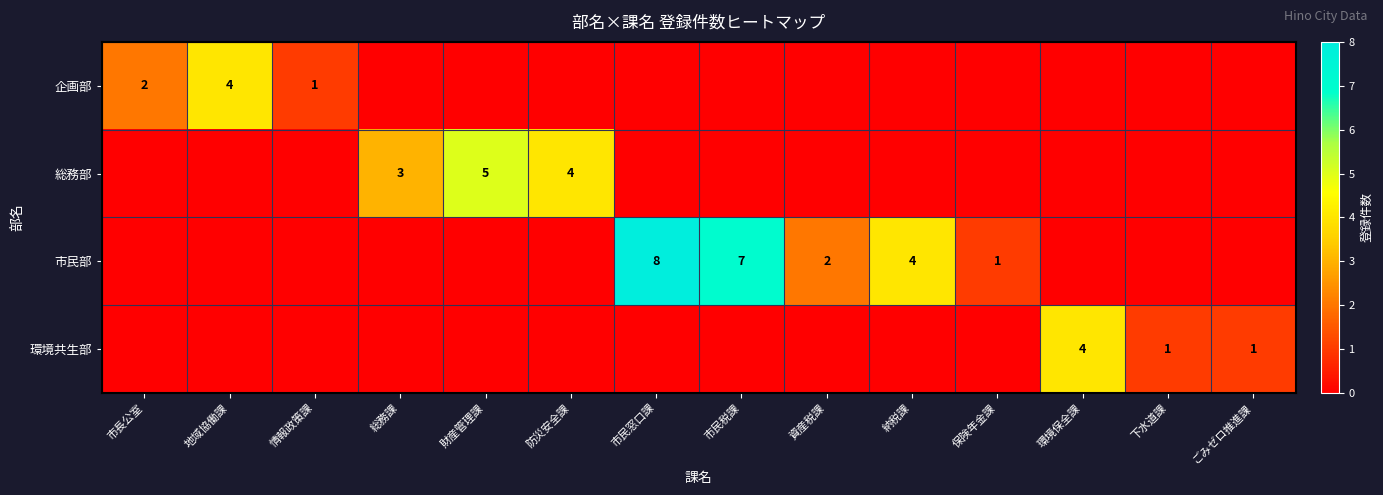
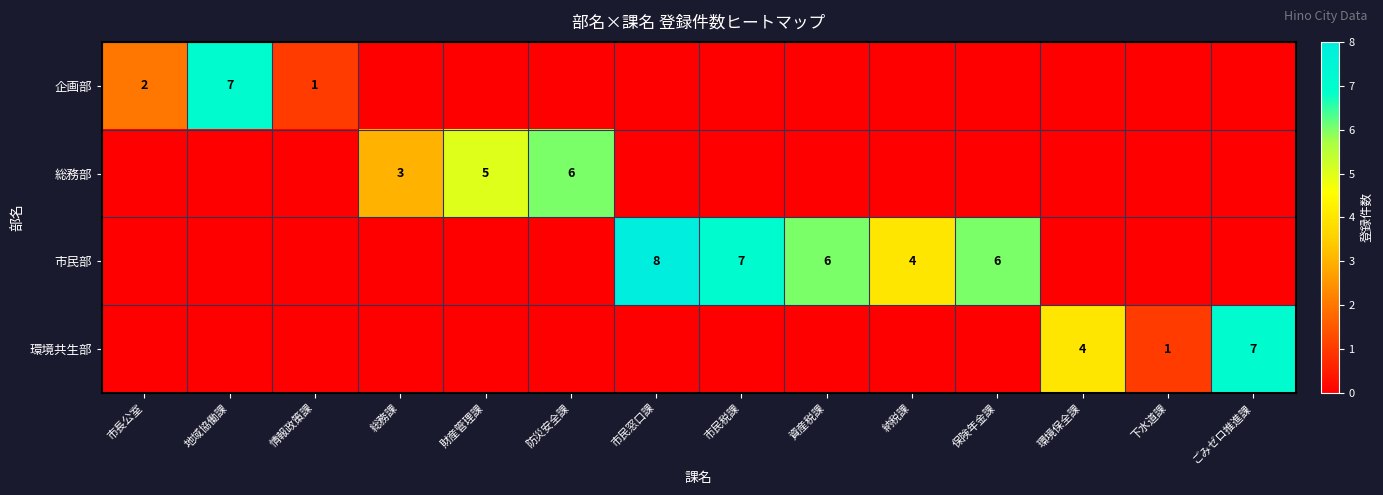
  {
    "企画部": {
      "市長公室": 2,
-     "地域協働課": 4,
+     "地域協働課": 7,
      "情報政策課": 1
    },
    "総務部": {
      "総務課": 3,
      "財産管理課": 5,
-     "防災安全課": 4
+     "防災安全課": 6
    },
    "市民部": {
      "市民窓口課": 8,
      "市民税課": 7,
-     "資産税課": 2,
+     "資産税課": 6,
      "納税課": 4,
-     "保険年金課": 1
+     "保険年金課": 6
    },
    "環境共生部": {
      "環境保全課": 4,
      "下水道課": 1,
-     "ごみゼロ推進課": 1
+     "ごみゼロ推進課": 7
    }
  }
